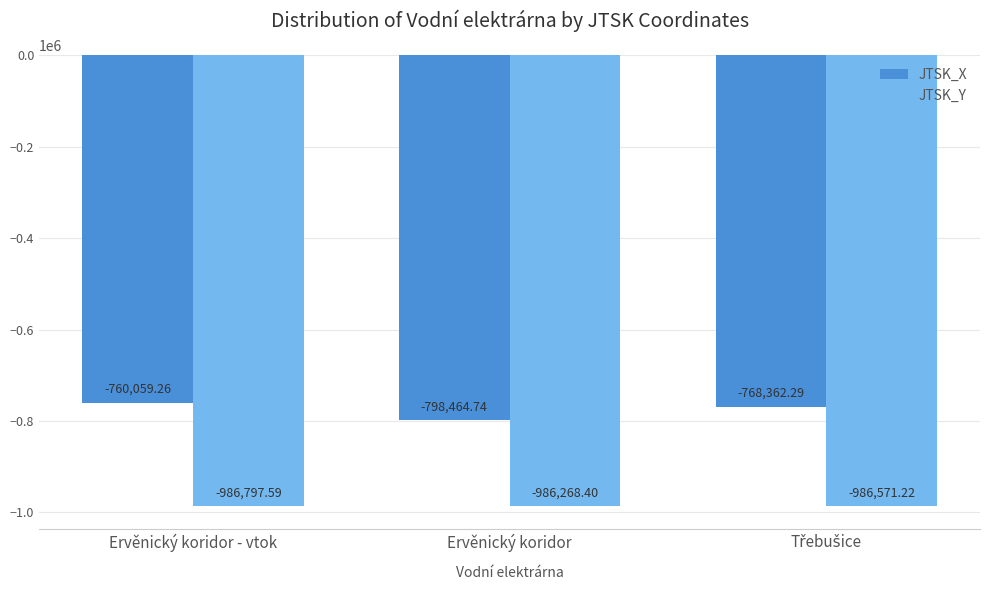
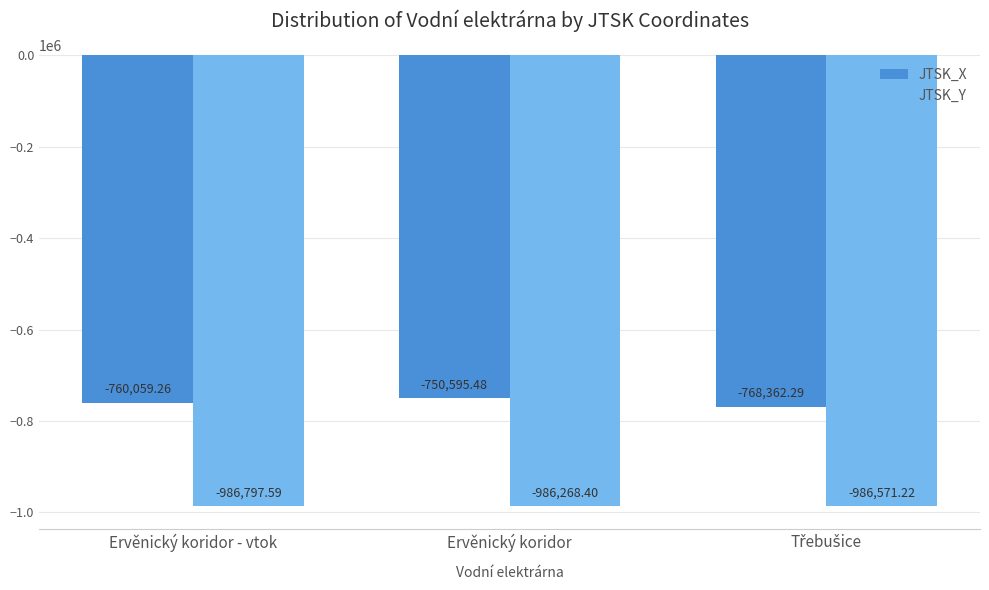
  {
    "JTSK_X": {
      "Ervěnický koridor - vtok": "-760,059.26",
-     "Ervěnický koridor": "-798,464.74",
+     "Ervěnický koridor": "-750,595.48",
      "Třebušice": "-768,362.29"
    },
    "JTSK_Y": {
      "Ervěnický koridor - vtok": "-986,797.59",
      "Ervěnický koridor": "-986,268.40",
      "Třebušice": "-986,571.22"
    }
  }
